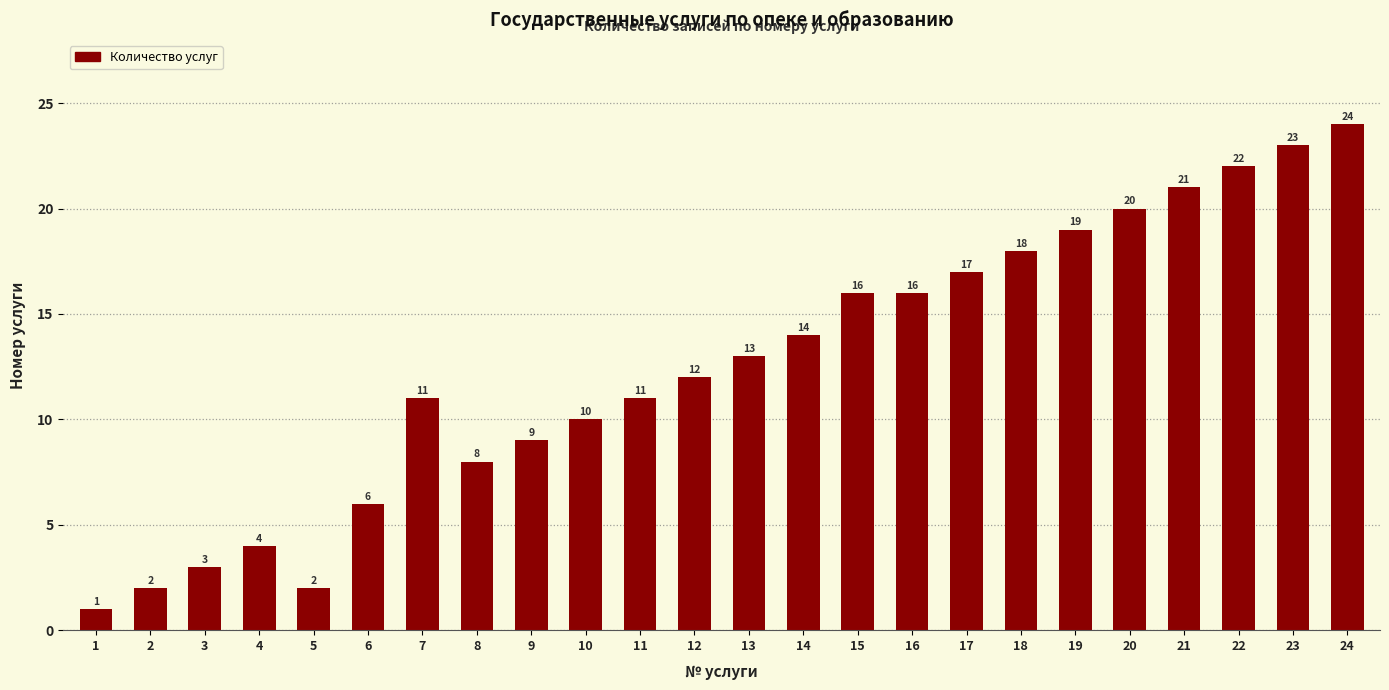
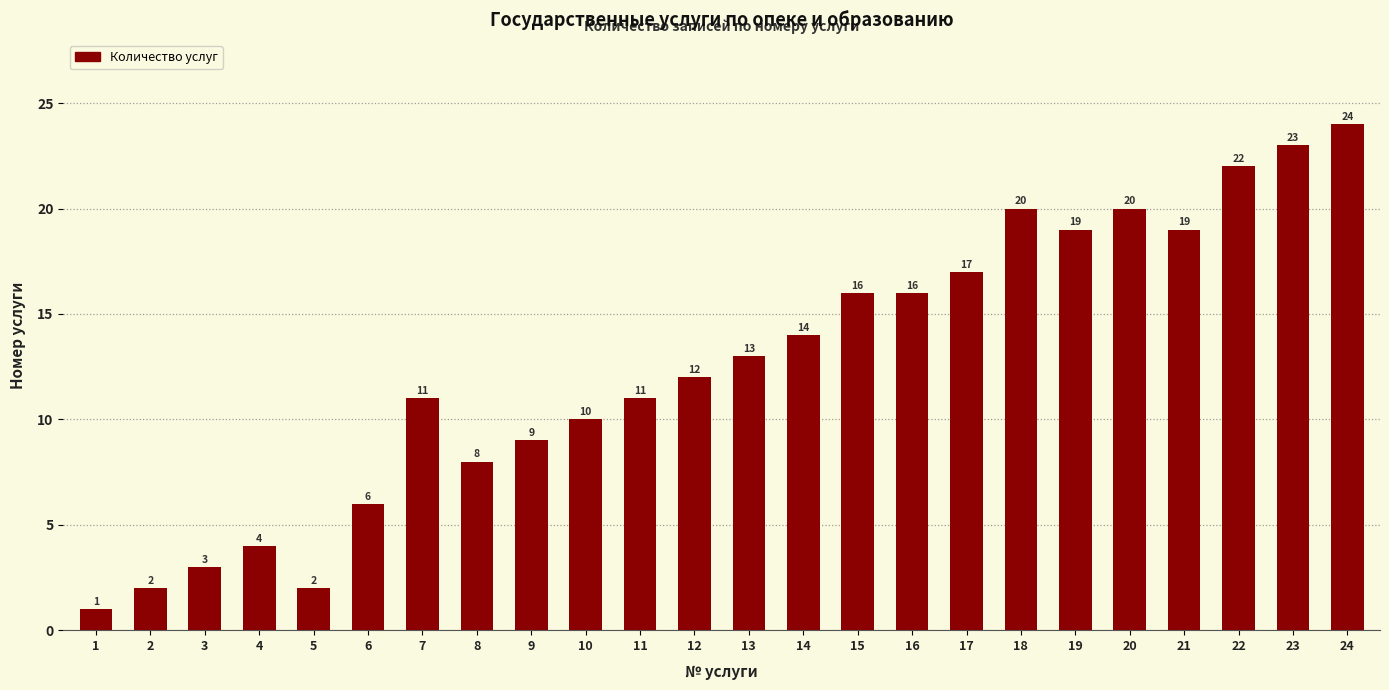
  {
    "1": 1,
    "2": 2,
    "3": 3,
    "4": 4,
    "5": 2,
    "6": 6,
    "7": 11,
    "8": 8,
    "9": 9,
    "10": 10,
    "11": 11,
    "12": 12,
    "13": 13,
    "14": 14,
    "15": 16,
    "16": 16,
    "17": 17,
-   "18": 18,
+   "18": 20,
    "19": 19,
    "20": 20,
-   "21": 21,
+   "21": 19,
    "22": 22,
    "23": 23,
    "24": 24
  }
